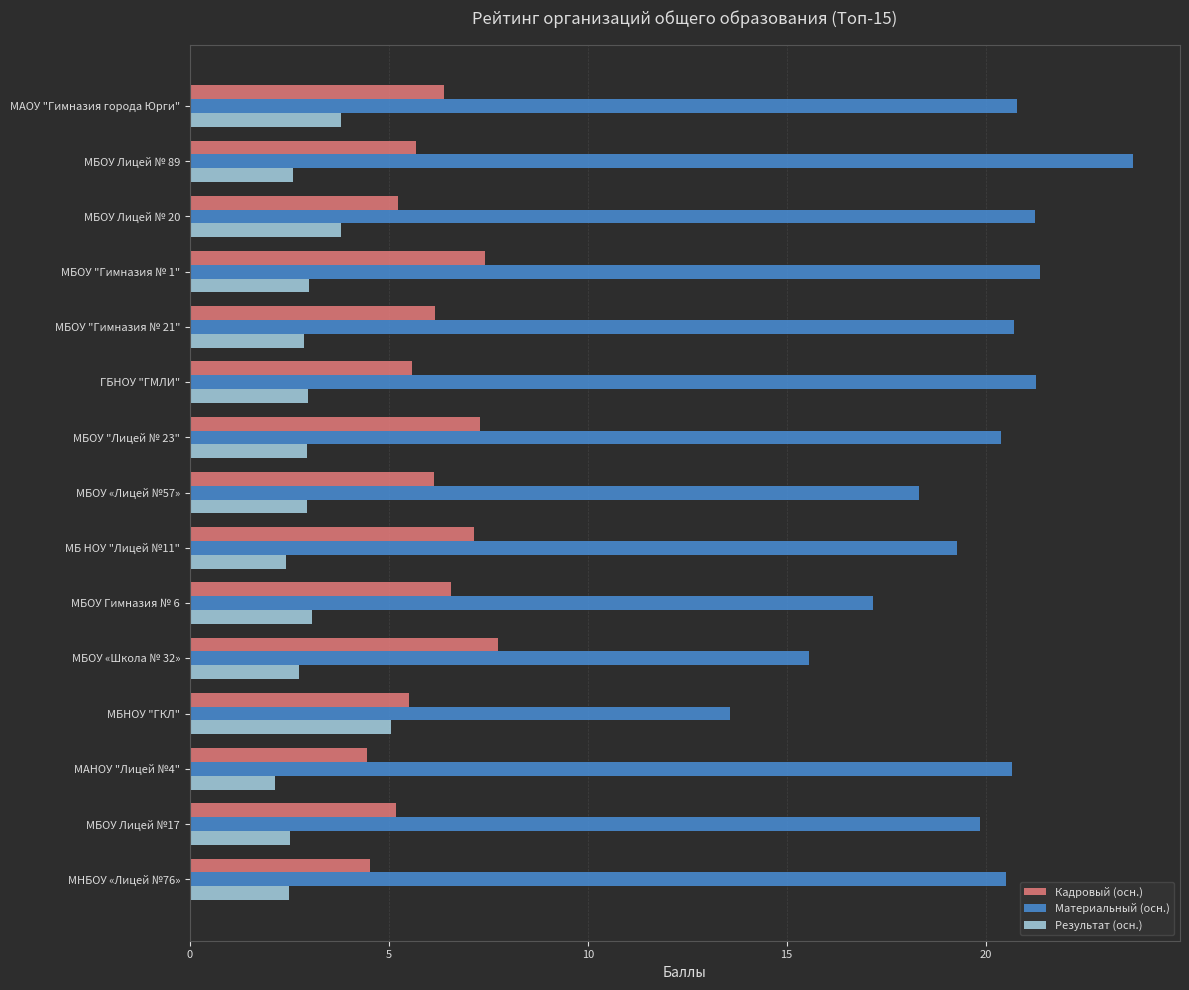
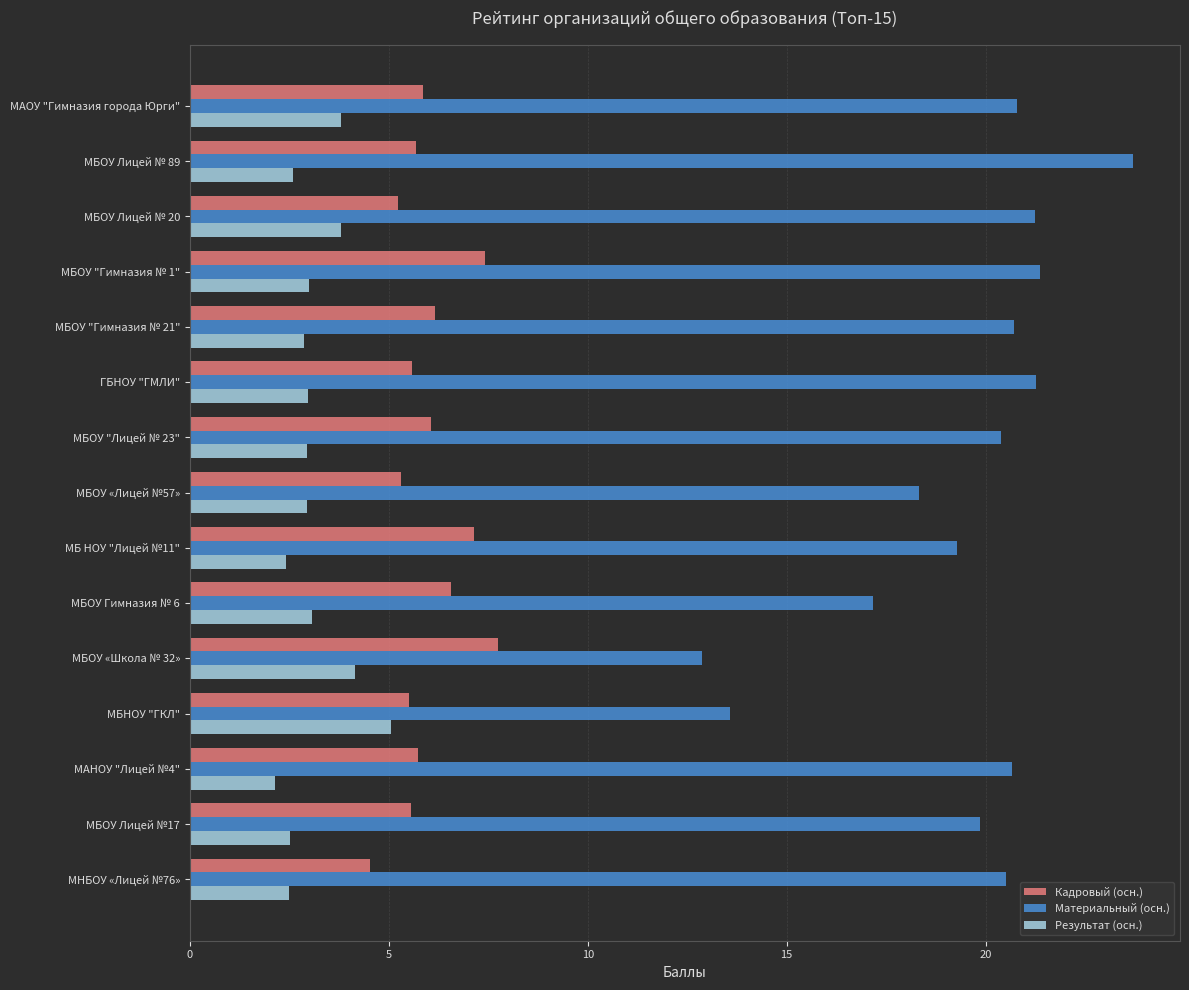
  {
    "Кадровый (осн.)": {
-     "МАОУ \"Гимназия города Юрги\"": 6.4,
+     "МАОУ \"Гимназия города Юрги\"": 5.9,
      "МБОУ Лицей № 89": 5.7,
      "МБОУ Лицей № 20": 5.2,
      "МБОУ \"Гимназия № 1\"": 7.4,
      "МБОУ \"Гимназия № 21\"": 6.2,
      "ГБНОУ \"ГМЛИ\"": 5.6,
-     "МБОУ \"Лицей № 23\"": 7.3,
-     "МБОУ «Лицей №57»": 6.1,
+     "МБОУ \"Лицей № 23\"": 6.1,
+     "МБОУ «Лицей №57»": 5.3,
      "МБ НОУ \"Лицей №11\"": 7.1,
      "МБОУ Гимназия № 6": 6.6,
      "МБОУ «Школа № 32»": 7.7,
      "МБНОУ \"ГКЛ\"": 5.5,
-     "МАНОУ \"Лицей №4\"": 4.5,
-     "МБОУ Лицей №17": 5.2,
+     "МАНОУ \"Лицей №4\"": 5.7,
+     "МБОУ Лицей №17": 5.6,
      "МНБОУ «Лицей №76»": 4.5
    },
    "Материальный (осн.)": {
      "МАОУ \"Гимназия города Юрги\"": 20.8,
      "МБОУ Лицей № 89": 23.7,
      "МБОУ Лицей № 20": 21.2,
      "МБОУ \"Гимназия № 1\"": 21.4,
      "МБОУ \"Гимназия № 21\"": 20.7,
      "ГБНОУ \"ГМЛИ\"": 21.3,
      "МБОУ \"Лицей № 23\"": 20.4,
      "МБОУ «Лицей №57»": 18.3,
      "МБ НОУ \"Лицей №11\"": 19.3,
      "МБОУ Гимназия № 6": 17.2,
-     "МБОУ «Школа № 32»": 15.6,
+     "МБОУ «Школа № 32»": 12.9,
      "МБНОУ \"ГКЛ\"": 13.6,
      "МАНОУ \"Лицей №4\"": 20.7,
      "МБОУ Лицей №17": 19.9,
      "МНБОУ «Лицей №76»": 20.5
    },
    "Результат (осн.)": {
      "МАОУ \"Гимназия города Юрги\"": 3.8,
      "МБОУ Лицей № 89": 2.6,
      "МБОУ Лицей № 20": 3.8,
      "МБОУ \"Гимназия № 1\"": 3.0,
      "МБОУ \"Гимназия № 21\"": 2.9,
      "ГБНОУ \"ГМЛИ\"": 3.0,
      "МБОУ \"Лицей № 23\"": 2.9,
      "МБОУ «Лицей №57»": 2.9,
      "МБ НОУ \"Лицей №11\"": 2.4,
      "МБОУ Гимназия № 6": 3.1,
-     "МБОУ «Школа № 32»": 2.7,
+     "МБОУ «Школа № 32»": 4.1,
      "МБНОУ \"ГКЛ\"": 5.1,
      "МАНОУ \"Лицей №4\"": 2.1,
      "МБОУ Лицей №17": 2.5,
      "МНБОУ «Лицей №76»": 2.5
    }
  }
